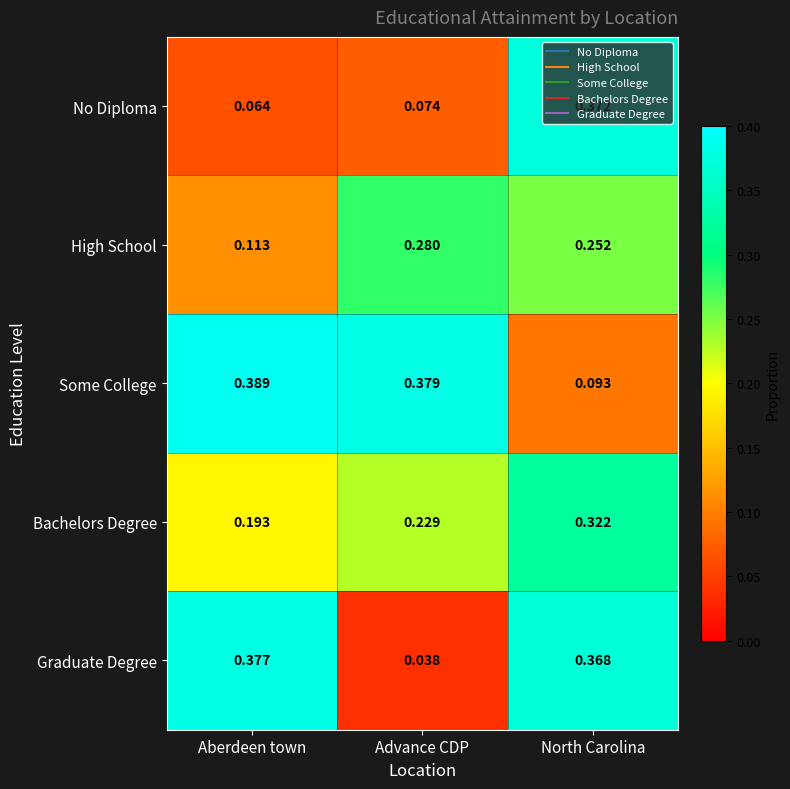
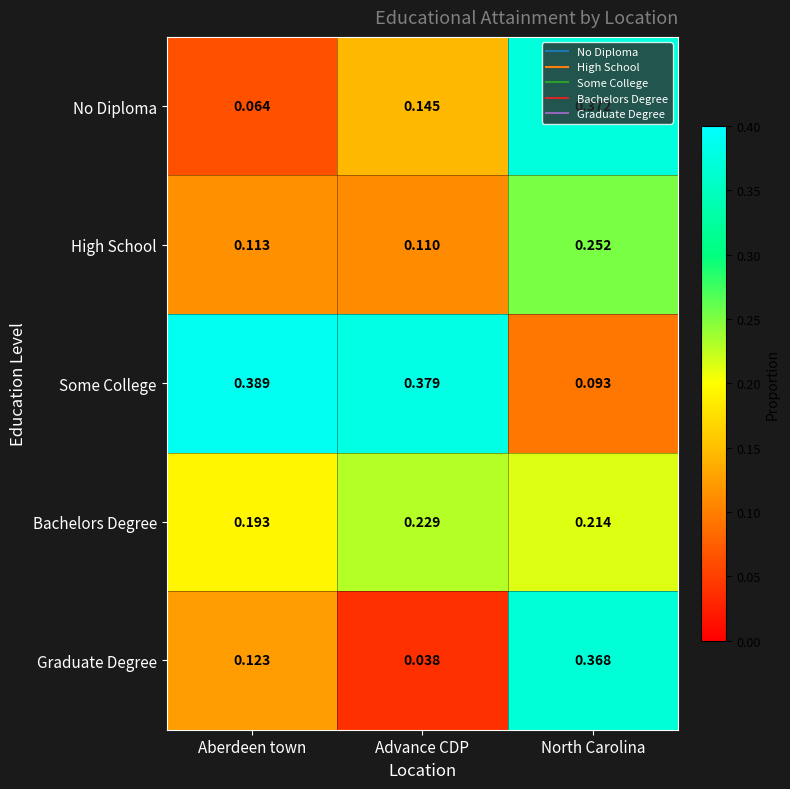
  {
    "No Diploma": {
      "Aberdeen town": 0.064,
-     "Advance CDP": 0.074
+     "Advance CDP": 0.145
    },
    "High School": {
      "Aberdeen town": 0.113,
-     "Advance CDP": 0.280,
+     "Advance CDP": 0.110,
      "North Carolina": 0.252
    },
    "Some College": {
      "Aberdeen town": 0.389,
      "Advance CDP": 0.379,
      "North Carolina": 0.093
    },
    "Bachelors Degree": {
      "Aberdeen town": 0.193,
      "Advance CDP": 0.229,
-     "North Carolina": 0.322
+     "North Carolina": 0.214
    },
    "Graduate Degree": {
-     "Aberdeen town": 0.377,
+     "Aberdeen town": 0.123,
      "Advance CDP": 0.038,
      "North Carolina": 0.368
    }
  }
